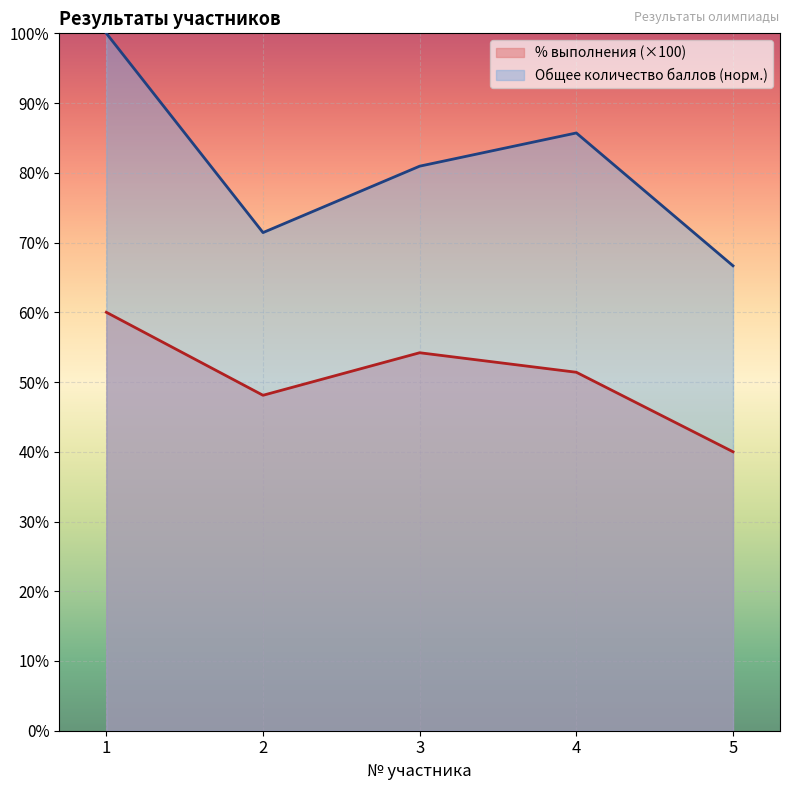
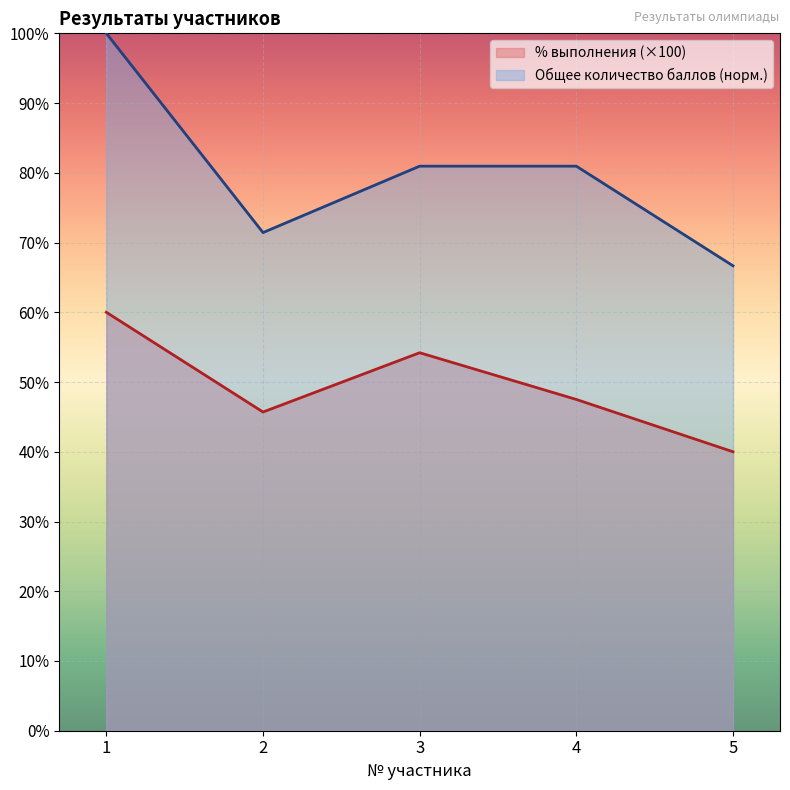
  {
    "% выполнения (×100)": {
      "1": "60%",
-     "2": "48%",
+     "2": "46%",
      "3": "54%",
-     "4": "51%",
+     "4": "48%",
      "5": "40%"
    },
    "Общее количество баллов (норм.)": {
      "1": "100%",
      "2": "71%",
      "3": "81%",
-     "4": "86%",
+     "4": "81%",
      "5": "67%"
    }
  }
